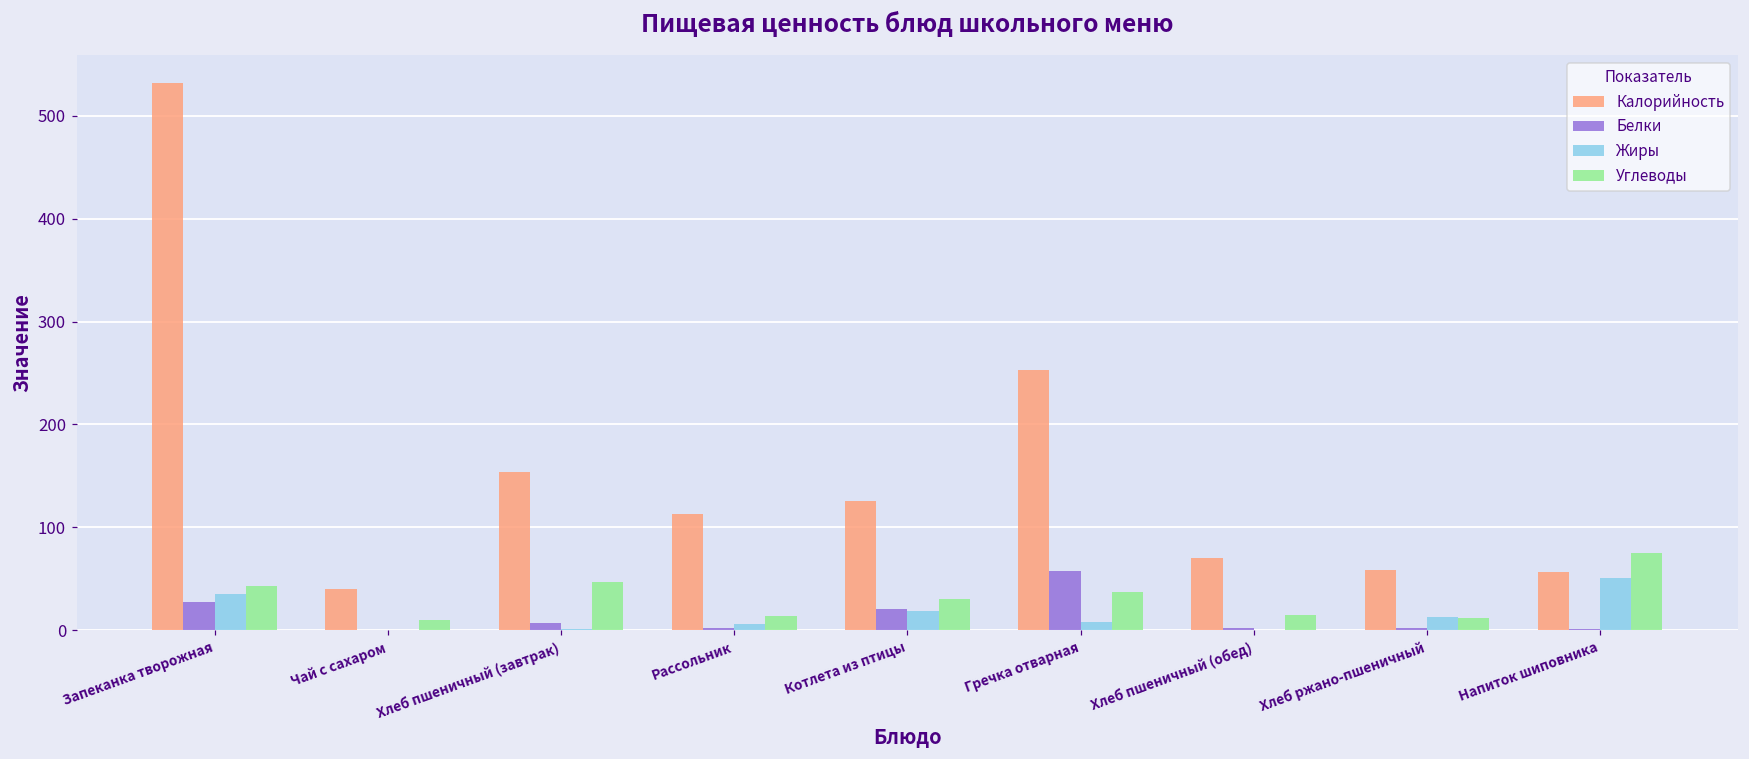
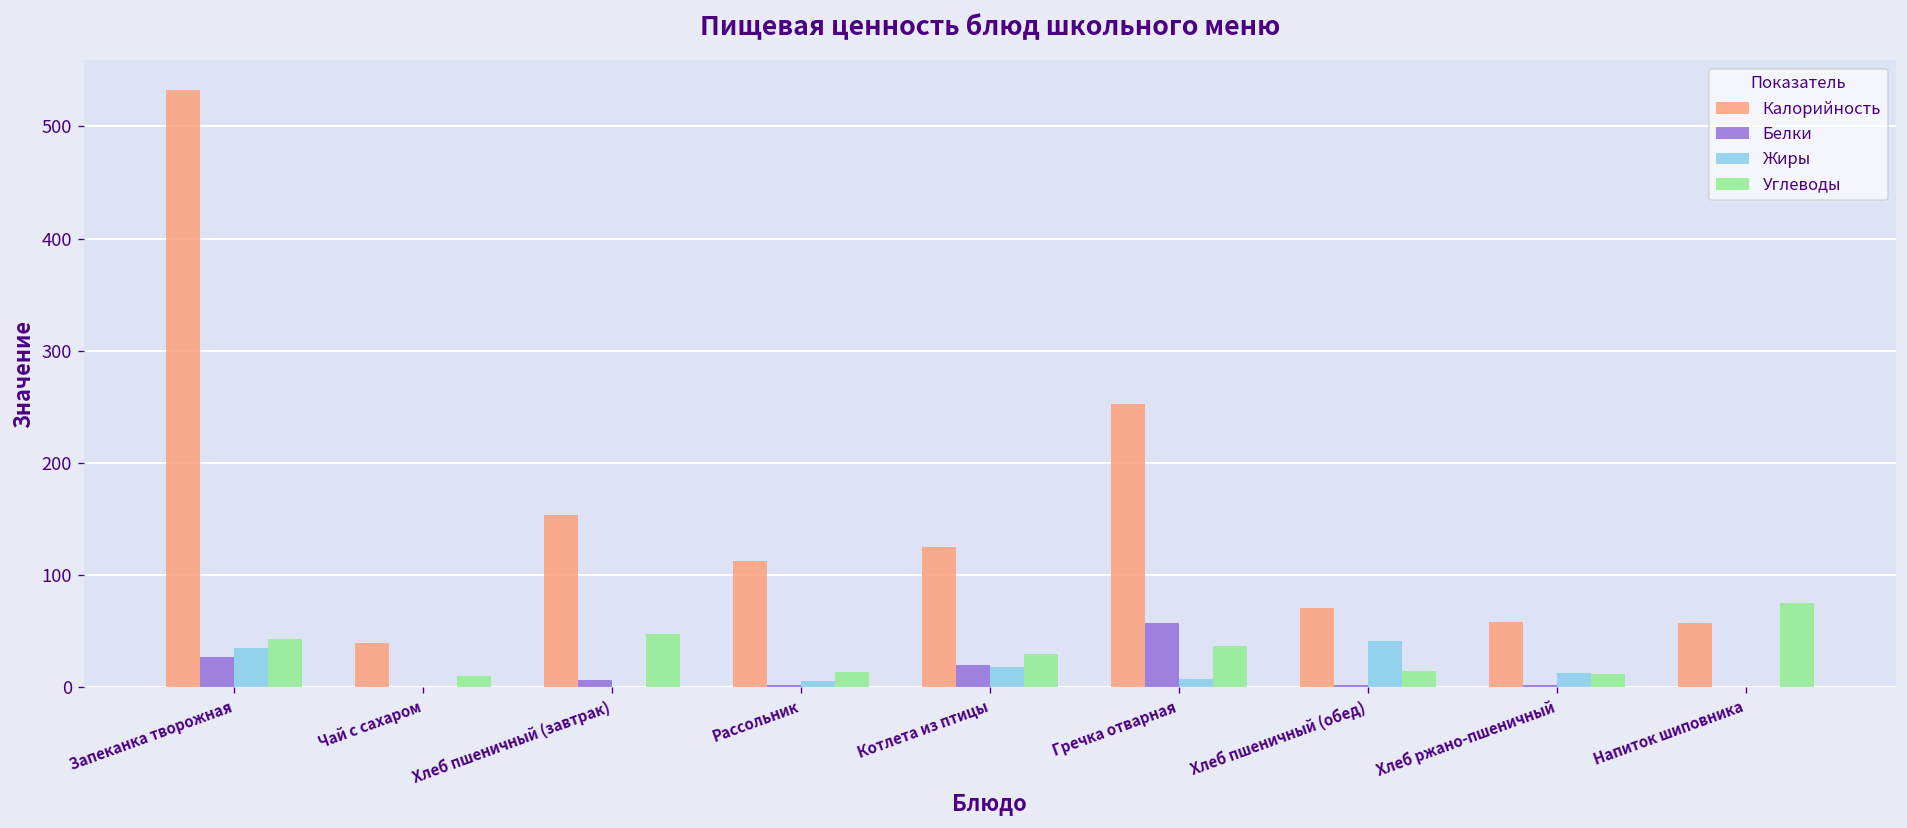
  {
    "Калорийность": {
      "Запеканка творожная": 530,
      "Чай с сахаром": 40,
      "Хлеб пшеничный (завтрак)": 150,
      "Рассольник": 110,
      "Котлета из птицы": 130,
      "Гречка отварная": 250,
      "Хлеб пшеничный (обед)": 70,
      "Хлеб ржано-пшеничный": 60,
      "Напиток шиповника": 60
    },
    "Белки": {
      "Запеканка творожная": 30,
      "Хлеб пшеничный (завтрак)": 10,
      "Котлета из птицы": 20,
      "Гречка отварная": 60
    },
    "Жиры": {
      "Запеканка творожная": 40,
      "Чай с сахаром": 0,
      "Рассольник": 10,
      "Котлета из птицы": 20,
      "Гречка отварная": 10,
-     "Хлеб пшеничный (обед)": 0,
+     "Хлеб пшеничный (обед)": 40,
      "Хлеб ржано-пшеничный": 10,
-     "Напиток шиповника": 50
+     "Напиток шиповника": 0
    },
    "Углеводы": {
      "Запеканка творожная": 40,
      "Чай с сахаром": 10,
      "Хлеб пшеничный (завтрак)": 50,
      "Рассольник": 10,
      "Котлета из птицы": 30,
      "Гречка отварная": 40,
      "Хлеб пшеничный (обед)": 10,
      "Хлеб ржано-пшеничный": 10,
      "Напиток шиповника": 80
    }
  }
